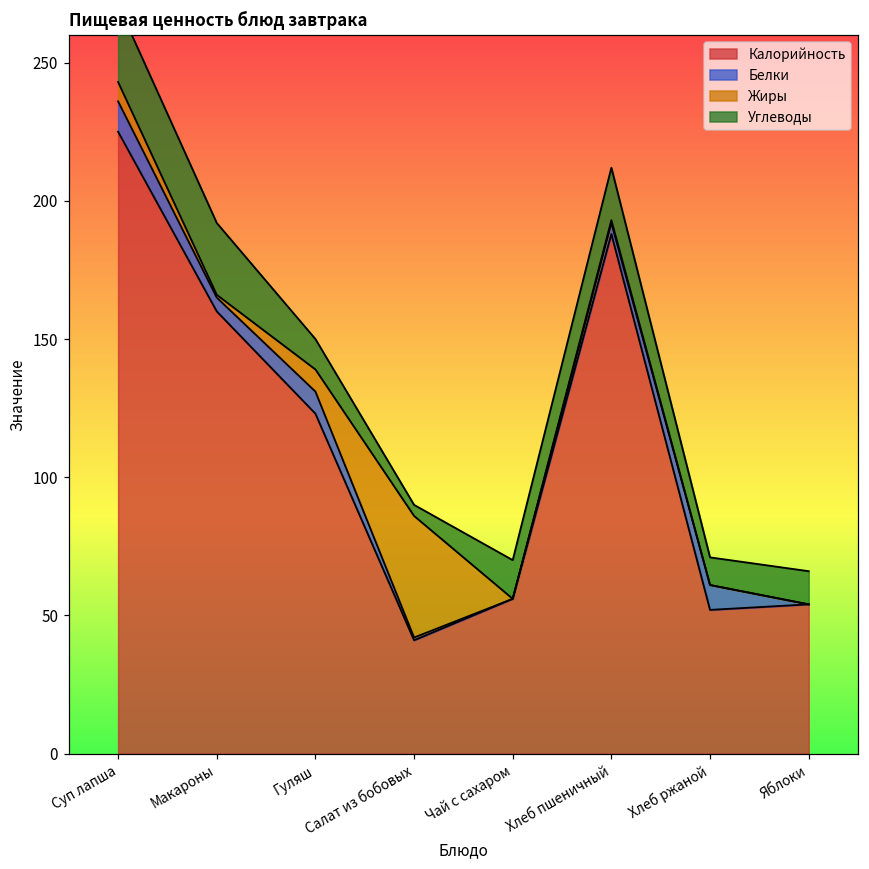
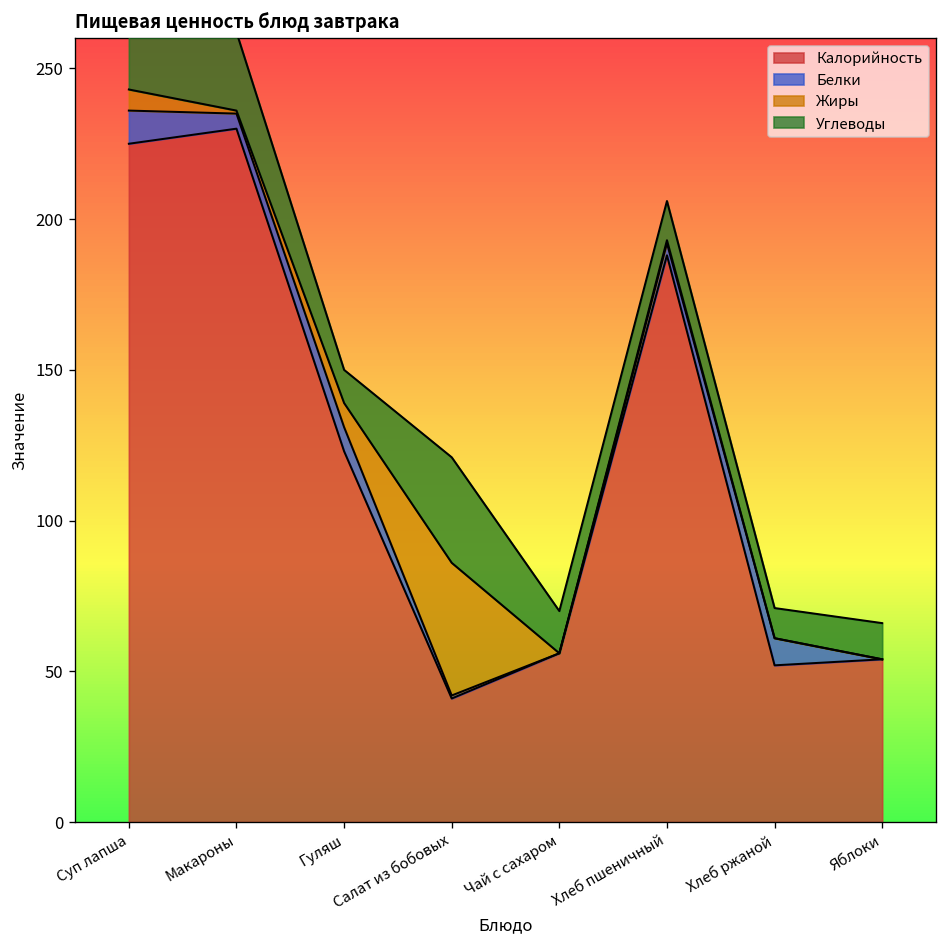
  {
    "Калорийность": {
      "Суп лапша": 225,
-     "Макароны": 160,
+     "Макароны": 230,
      "Гуляш": 123,
      "Хлеб пшеничный": 188,
      "Хлеб ржаной": 52
    },
    "Белки": {
      "Суп лапша": 11,
      "Гуляш": 8
    },
    "Жиры": {
      "Суп лапша": 7,
      "Гуляш": 8,
      "Салат из бобовых": 44
    },
    "Углеводы": {
      "Гуляш": 11,
-     "Салат из бобовых": 4,
+     "Салат из бобовых": 35,
      "Чай с сахаром": 14,
-     "Хлеб пшеничный": 19,
+     "Хлеб пшеничный": 13,
      "Хлеб ржаной": 10,
      "Яблоки": 12
    }
  }
